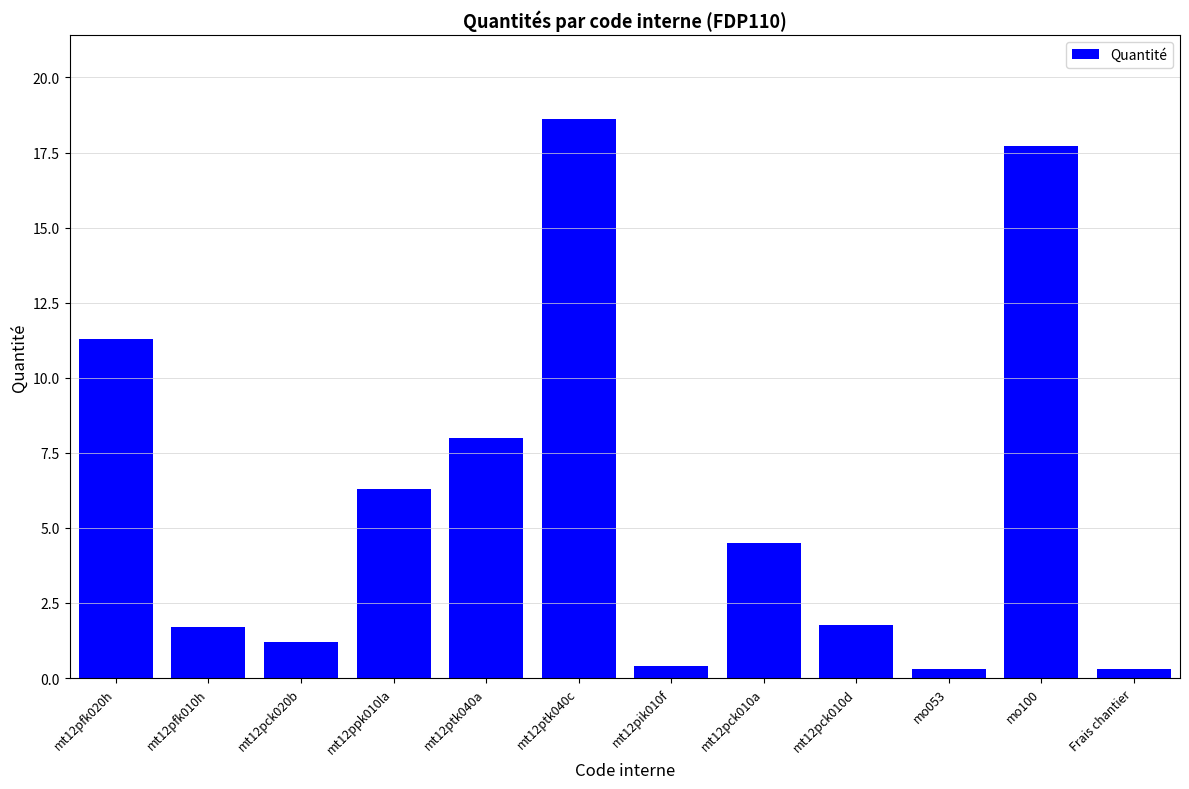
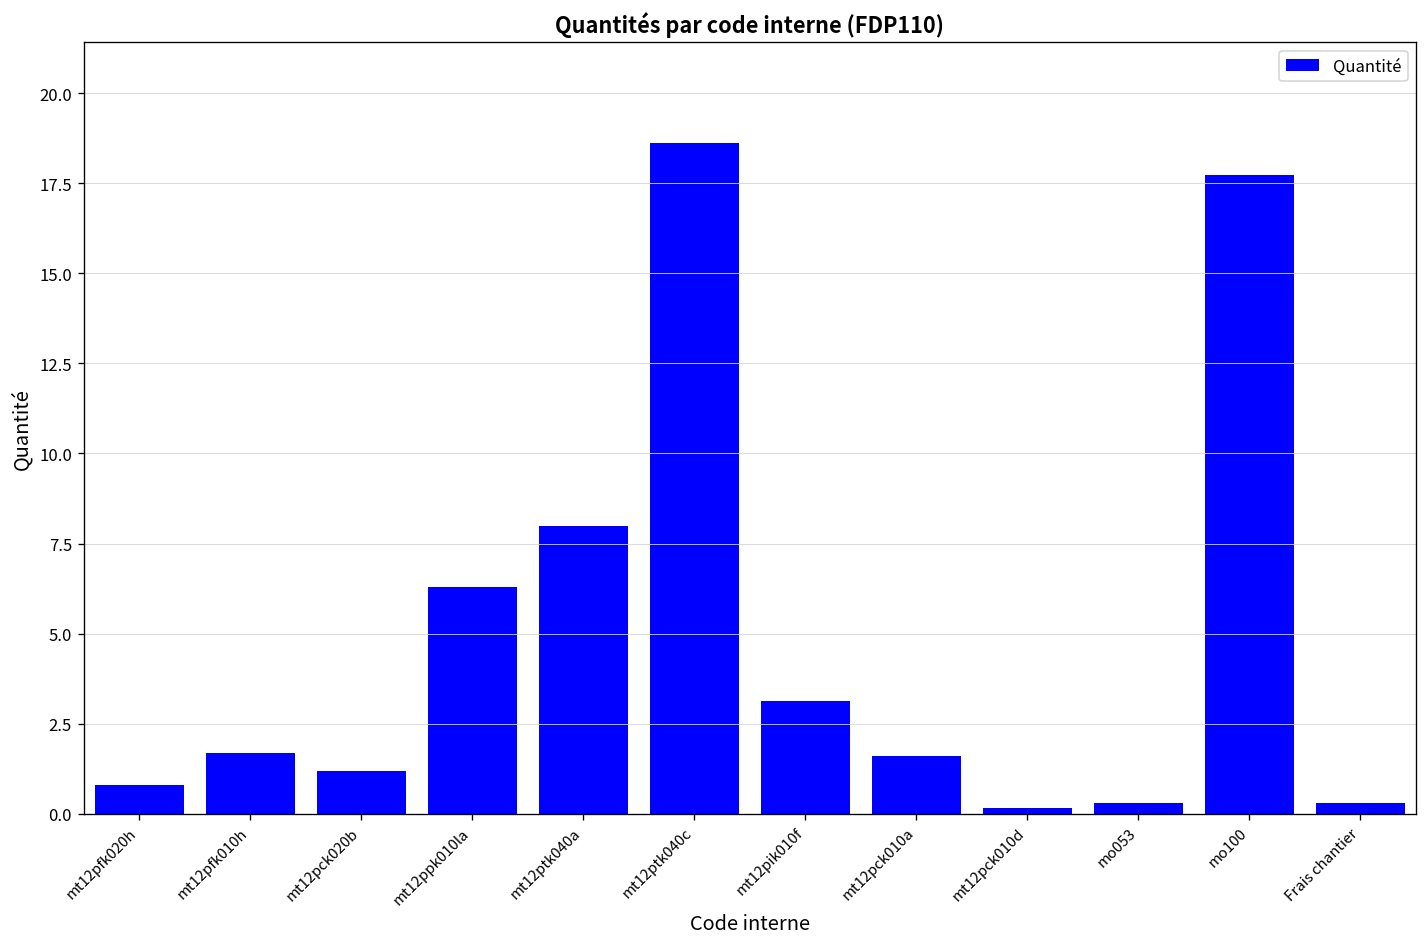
  {
-   "mt12pfk020h": 11.3,
+   "mt12pfk020h": 0.8,
    "mt12pfk010h": 1.7,
    "mt12pck020b": 1.2,
    "mt12ppk010la": 6.3,
    "mt12ptk040a": 8.0,
    "mt12ptk040c": 18.6,
-   "mt12pik010f": 0.4,
-   "mt12pck010a": 4.5,
-   "mt12pck010d": 1.8,
+   "mt12pik010f": 3.1,
+   "mt12pck010a": 1.6,
+   "mt12pck010d": 0.2,
    "mo053": 0.3,
    "mo100": 17.7,
    "Frais chantier": 0.3
  }
